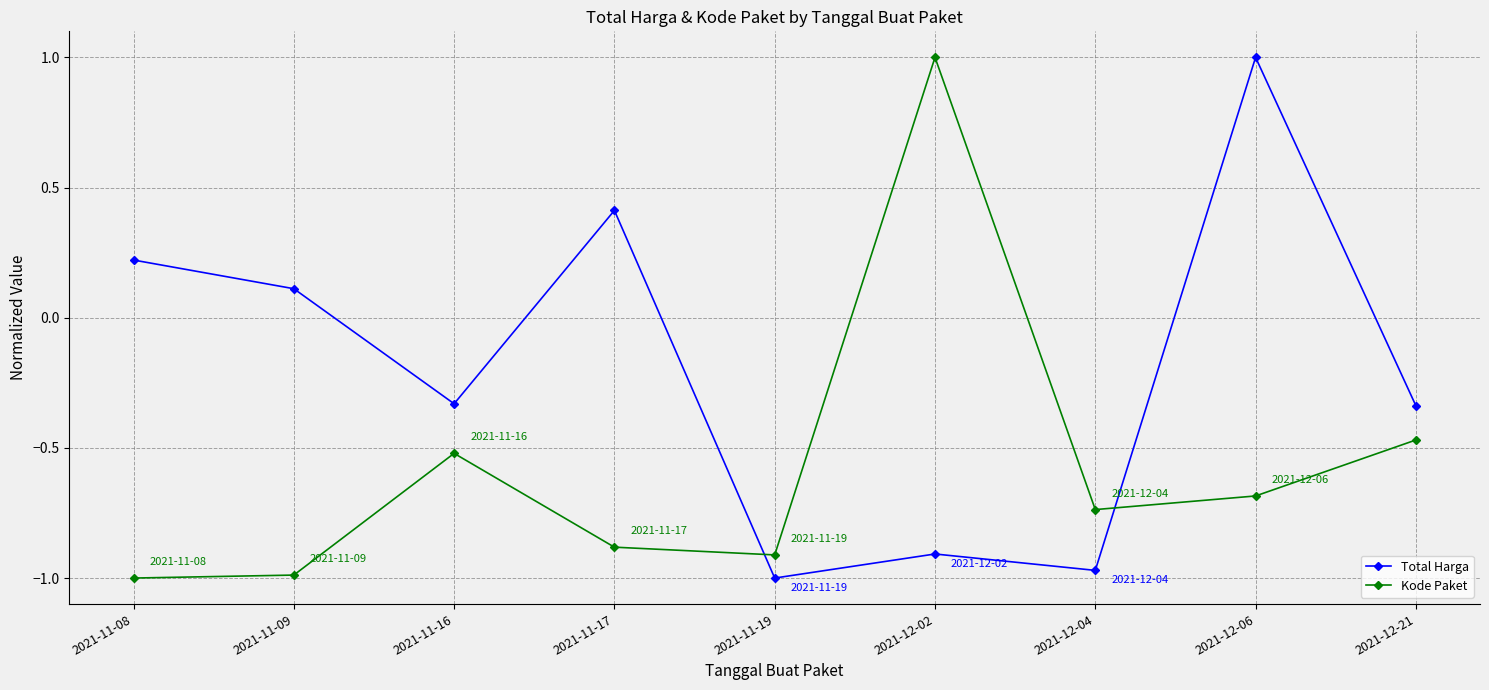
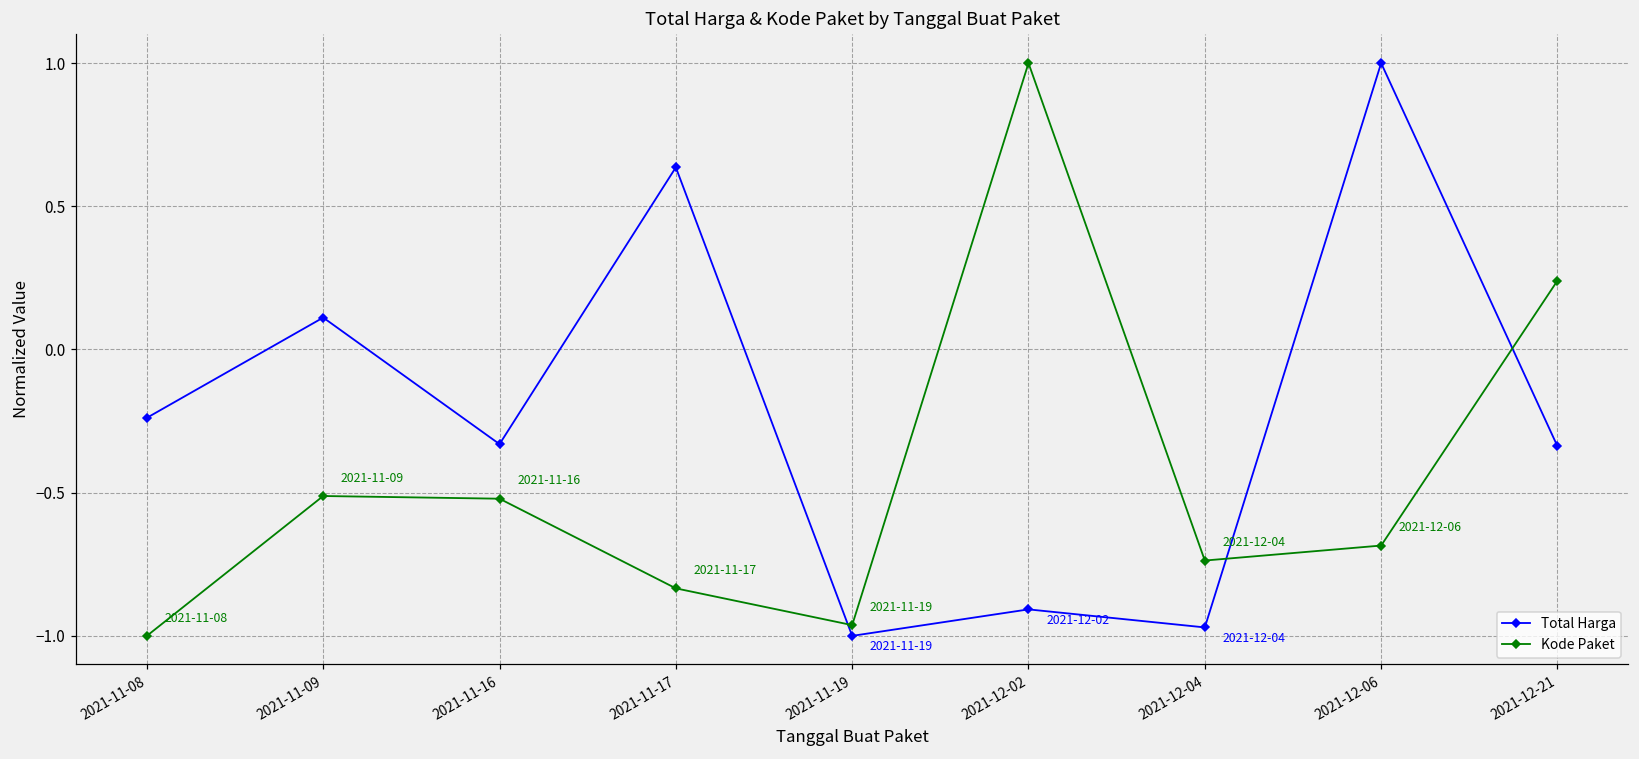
  {
    "Total Harga": {
-     "2021-11-08": 0.22,
+     "2021-11-08": -0.24,
      "2021-11-09": 0.11,
      "2021-11-16": -0.33,
-     "2021-11-17": 0.41,
+     "2021-11-17": 0.64,
      "2021-12-06": 1.00,
      "2021-12-21": -0.34
    },
    "Kode Paket": {
-     "2021-11-09": -0.99,
-     "2021-11-17": -0.88,
-     "2021-11-19": -0.91,
+     "2021-11-09": -0.51,
+     "2021-11-17": -0.83,
+     "2021-11-19": -0.96,
      "2021-12-02": 1.00,
-     "2021-12-21": -0.47
+     "2021-12-21": 0.24
    }
  }
